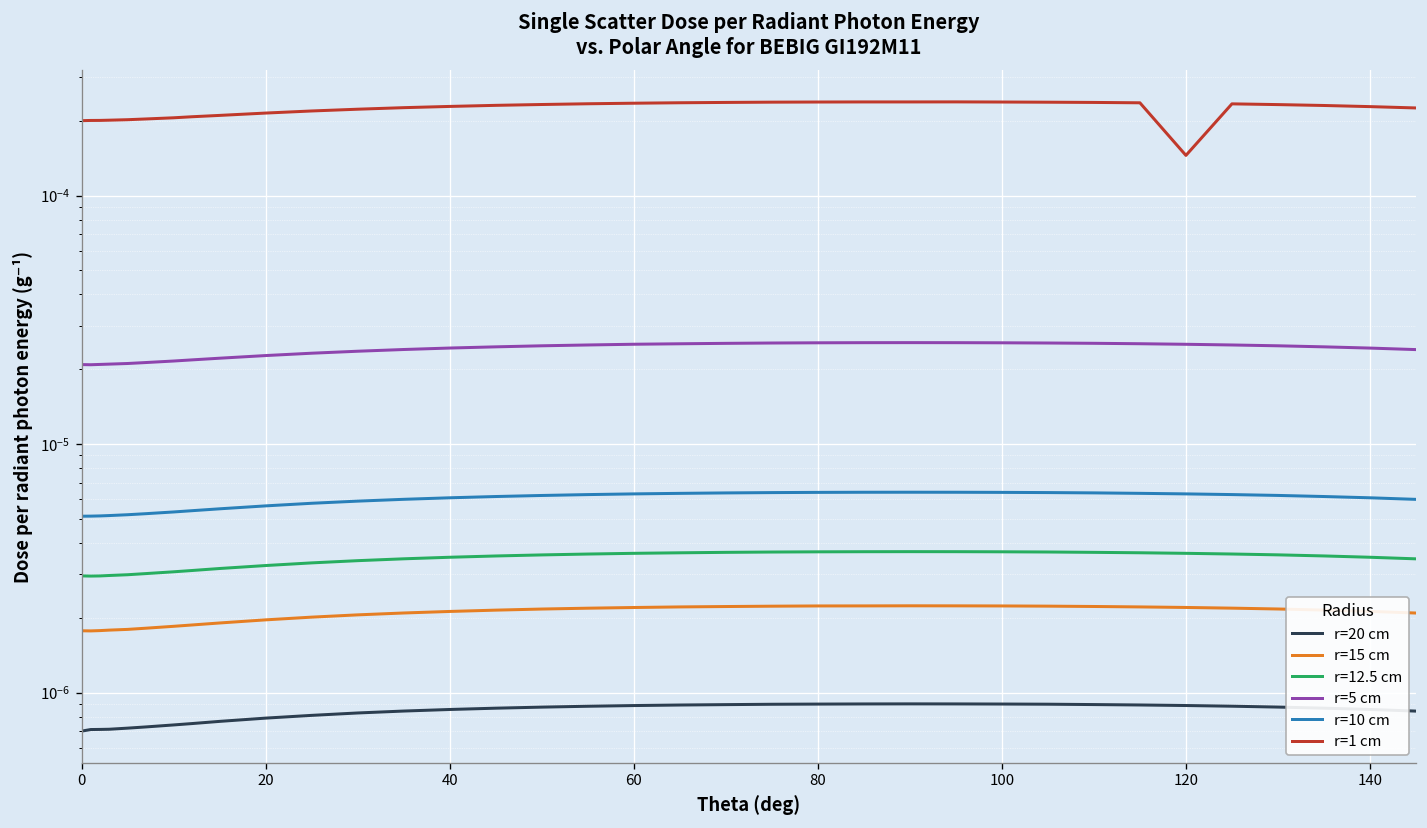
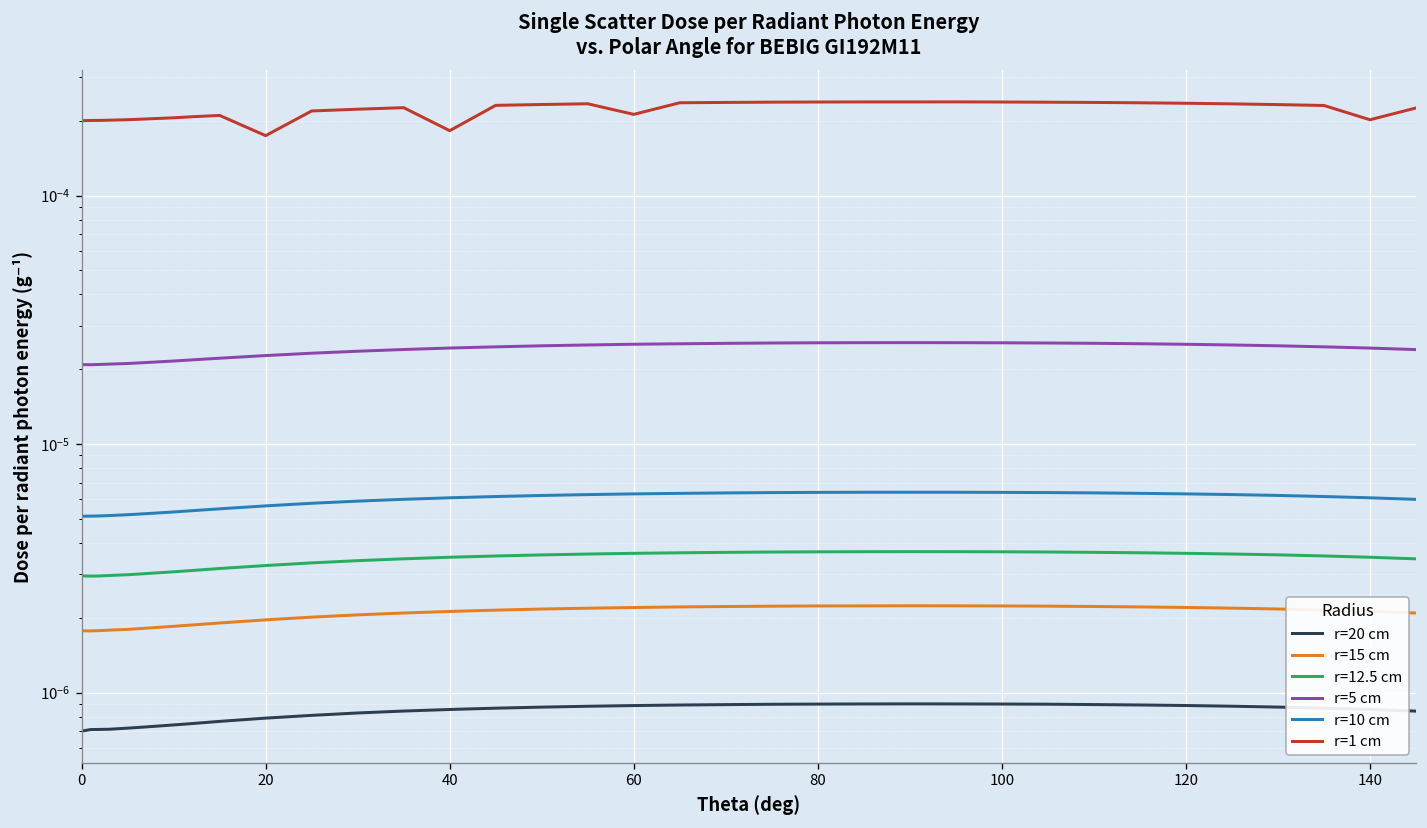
  {
    "r=20 cm": {
      "0": 0.00000070,
      "20": 0.00000079,
      "40": 0.00000086,
      "60": 0.00000089,
      "80": 0.0000009,
      "100": 0.0000009,
      "120": 0.00000089
    },
    "r=15 cm": {
      "0": 0.0000018,
      "20": 0.0000020,
      "40": 0.0000021,
      "60": 0.0000022,
      "80": 0.0000022,
      "100": 0.0000022,
      "120": 0.0000022
    },
    "r=12.5 cm": {
      "0": 0.0000030,
      "20": 0.0000032,
      "40": 0.0000035,
      "60": 0.0000036,
      "80": 0.0000037,
      "100": 0.0000037,
      "120": 0.0000036,
      "140": 0.0000035
    },
    "r=5 cm": {
      "0": 0.000021,
      "20": 0.000023,
      "40": 0.000024,
      "60": 0.000025,
      "80": 0.000026,
      "100": 0.000026,
      "120": 0.000025,
      "140": 0.000024
    },
    "r=10 cm": {
      "0": 0.0000051,
      "20": 0.0000056,
      "40": 0.0000061,
      "60": 0.0000063,
      "80": 0.0000064,
      "100": 0.0000064,
      "120": 0.0000063,
      "140": 0.0000061
    },
    "r=1 cm": {
      "0": 0.00020,
-     "20": 0.00021,
-     "40": 0.00023,
-     "60": 0.00024,
+     "20": 0.00017,
+     "40": 0.00018,
+     "60": 0.00021,
      "80": 0.00024,
      "100": 0.00024,
-     "120": 0.00015,
-     "140": 0.00023
+     "120": 0.00024,
+     "140": 0.00020
    }
  }
